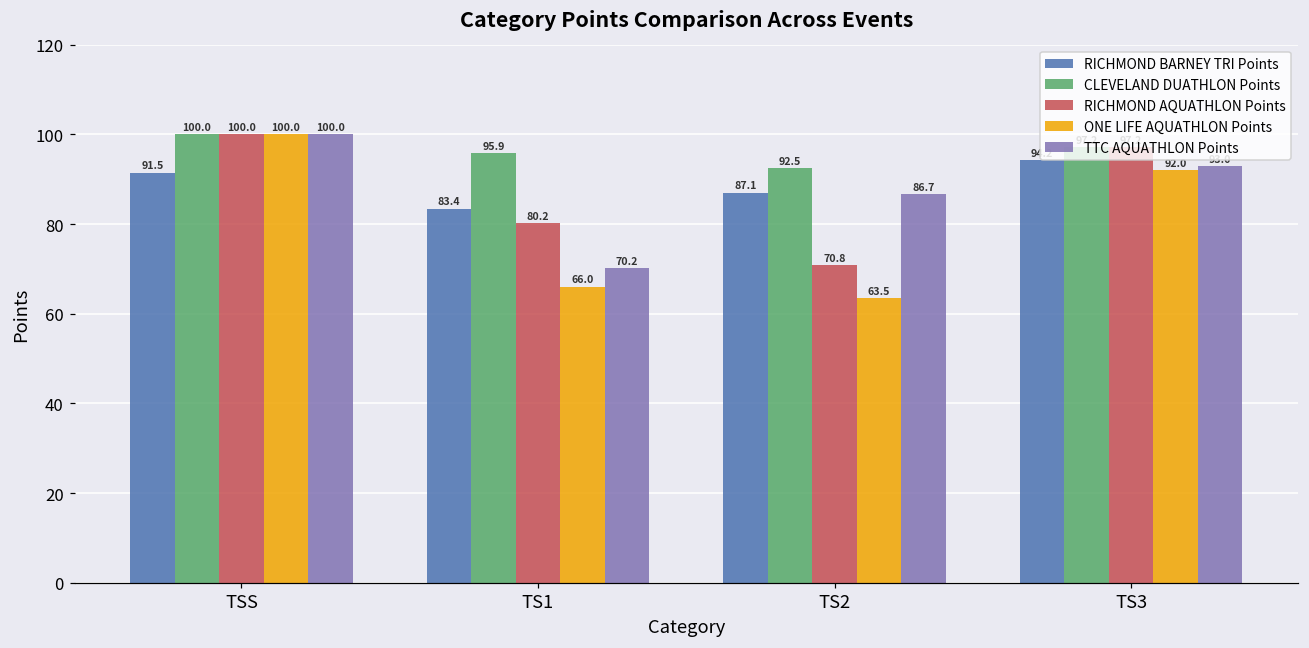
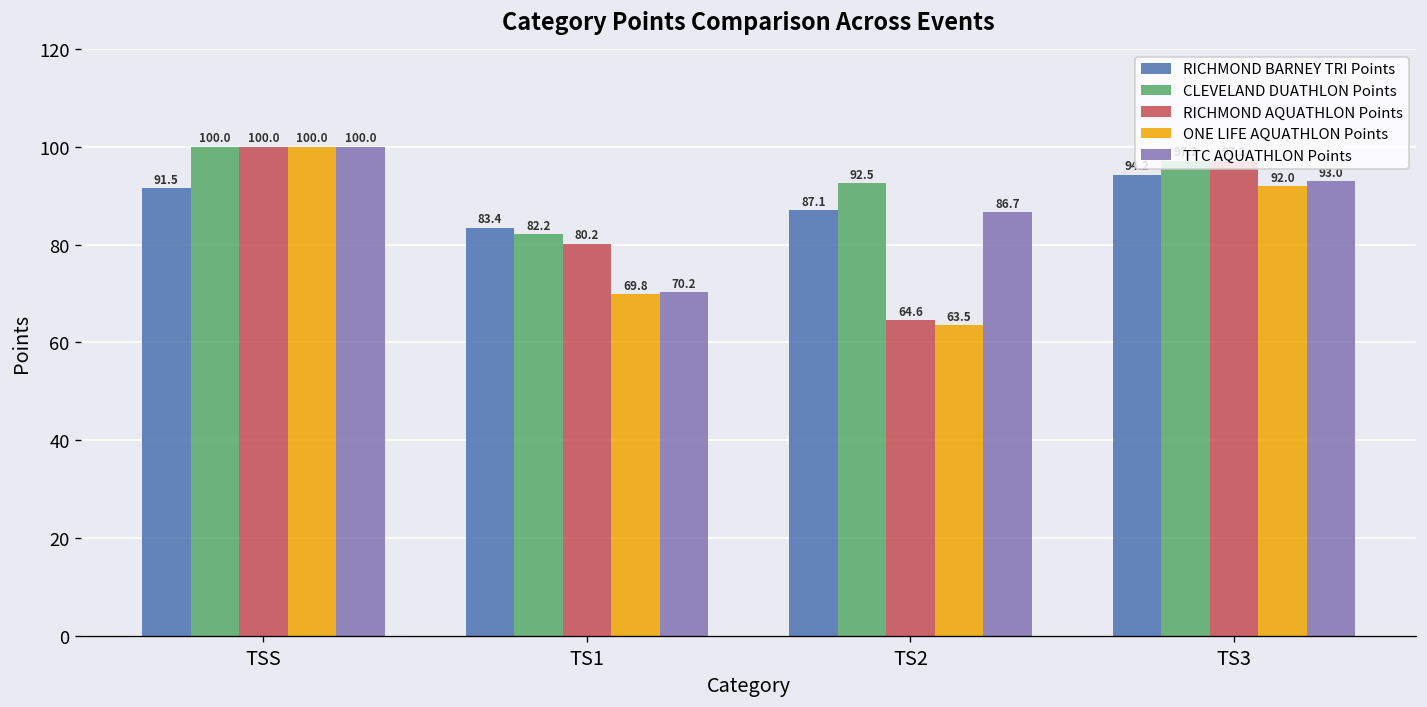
  {
    "CLEVELAND DUATHLON Points": {
      "TSS": 100.0,
-     "TS1": 95.9,
+     "TS1": 82.2,
      "TS2": 92.5
    },
    "RICHMOND AQUATHLON Points": {
      "TSS": 100.0,
      "TS1": 80.2,
-     "TS2": 70.8
+     "TS2": 64.6
    },
    "ONE LIFE AQUATHLON Points": {
      "TSS": 100.0,
-     "TS1": 66.0,
+     "TS1": 69.8,
      "TS2": 63.5
    }
  }
